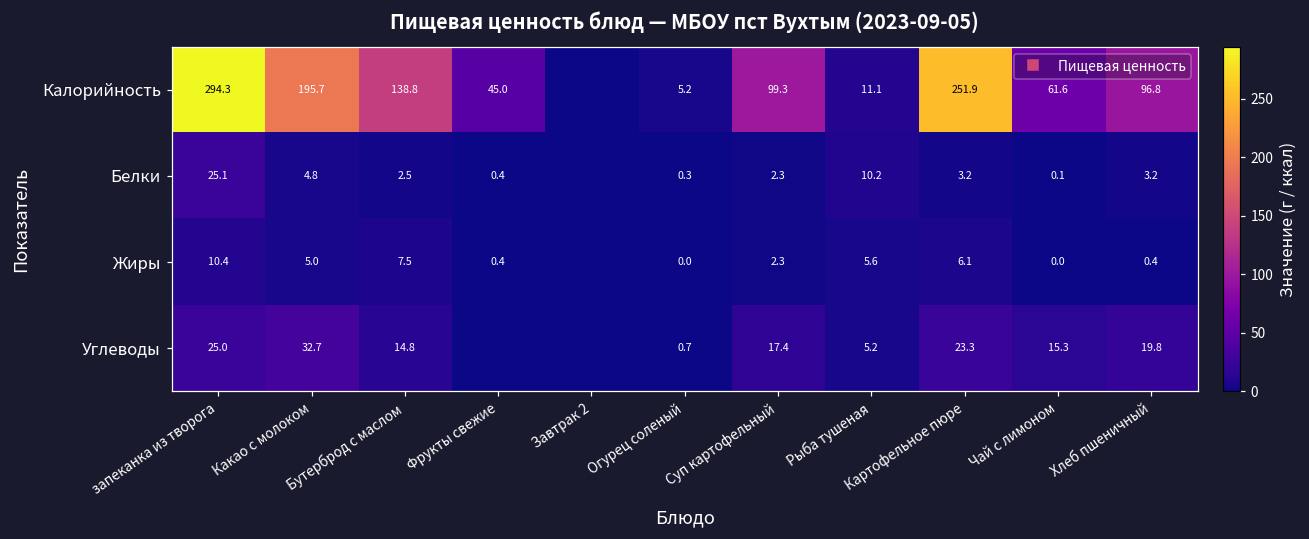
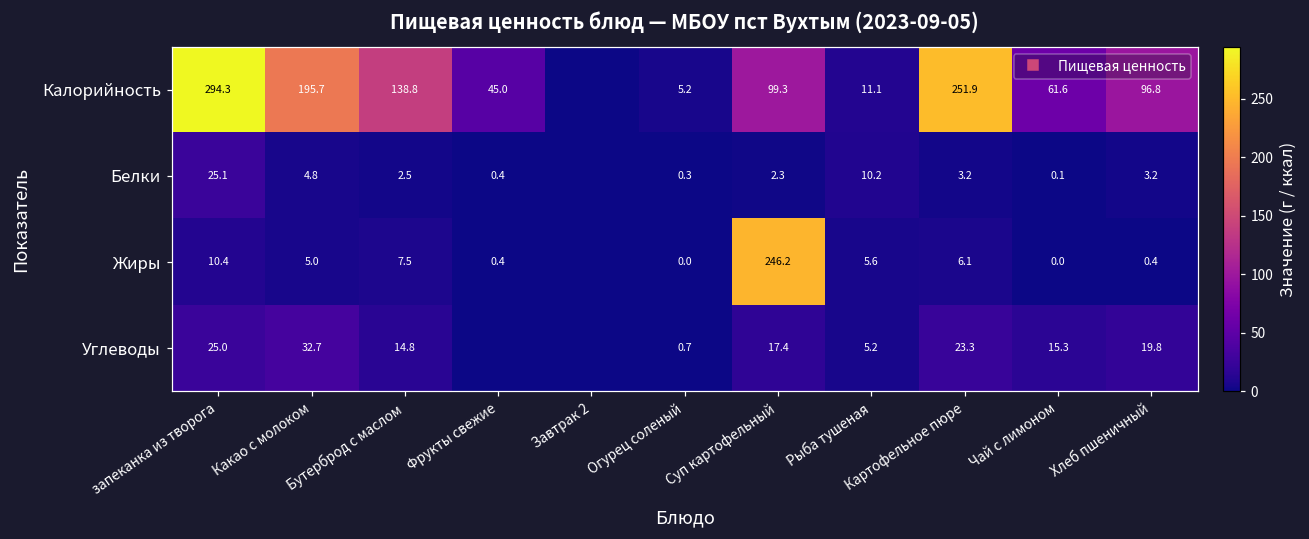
  {
    "Калорийность": {
      "запеканка из творога": 294.3,
      "Какао с молоком": 195.7,
      "Бутерброд с маслом": 138.8,
      "Фрукты свежие": 45.0,
      "Огурец соленый": 5.2,
      "Суп картофельный": 99.3,
      "Рыба тушеная": 11.1,
      "Картофельное пюре": 251.9,
      "Чай с лимоном": 61.6,
      "Хлеб пшеничный": 96.8
    },
    "Белки": {
      "запеканка из творога": 25.1,
      "Какао с молоком": 4.8,
      "Бутерброд с маслом": 2.5,
      "Фрукты свежие": 0.4,
      "Огурец соленый": 0.3,
      "Суп картофельный": 2.3,
      "Рыба тушеная": 10.2,
      "Картофельное пюре": 3.2,
      "Чай с лимоном": 0.1,
      "Хлеб пшеничный": 3.2
    },
    "Жиры": {
      "запеканка из творога": 10.4,
      "Какао с молоком": 5.0,
      "Бутерброд с маслом": 7.5,
      "Фрукты свежие": 0.4,
      "Огурец соленый": 0.0,
-     "Суп картофельный": 2.3,
+     "Суп картофельный": 246.2,
      "Рыба тушеная": 5.6,
      "Картофельное пюре": 6.1,
      "Чай с лимоном": 0.0,
      "Хлеб пшеничный": 0.4
    },
    "Углеводы": {
      "запеканка из творога": 25.0,
      "Какао с молоком": 32.7,
      "Бутерброд с маслом": 14.8,
      "Огурец соленый": 0.7,
      "Суп картофельный": 17.4,
      "Рыба тушеная": 5.2,
      "Картофельное пюре": 23.3,
      "Чай с лимоном": 15.3,
      "Хлеб пшеничный": 19.8
    }
  }
